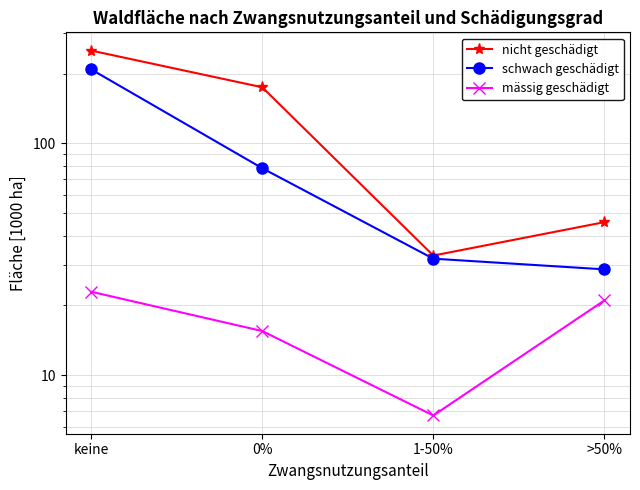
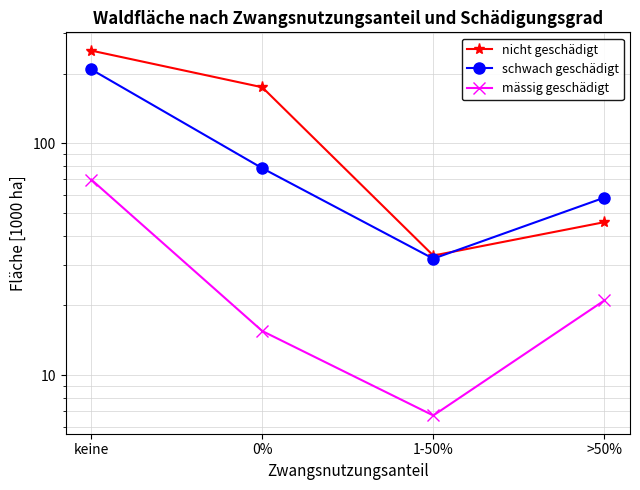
  {
    "nicht geschädigt": {
      "keine": 250,
      "0%": 170,
      "1-50%": 33,
      ">50%": 46
    },
    "schwach geschädigt": {
      "keine": 210,
      "0%": 78,
      "1-50%": 32,
-     ">50%": 29
+     ">50%": 58
    },
    "mässig geschädigt": {
-     "keine": 23,
+     "keine": 70,
      "0%": 16,
      "1-50%": 6.7,
      ">50%": 21
    }
  }
